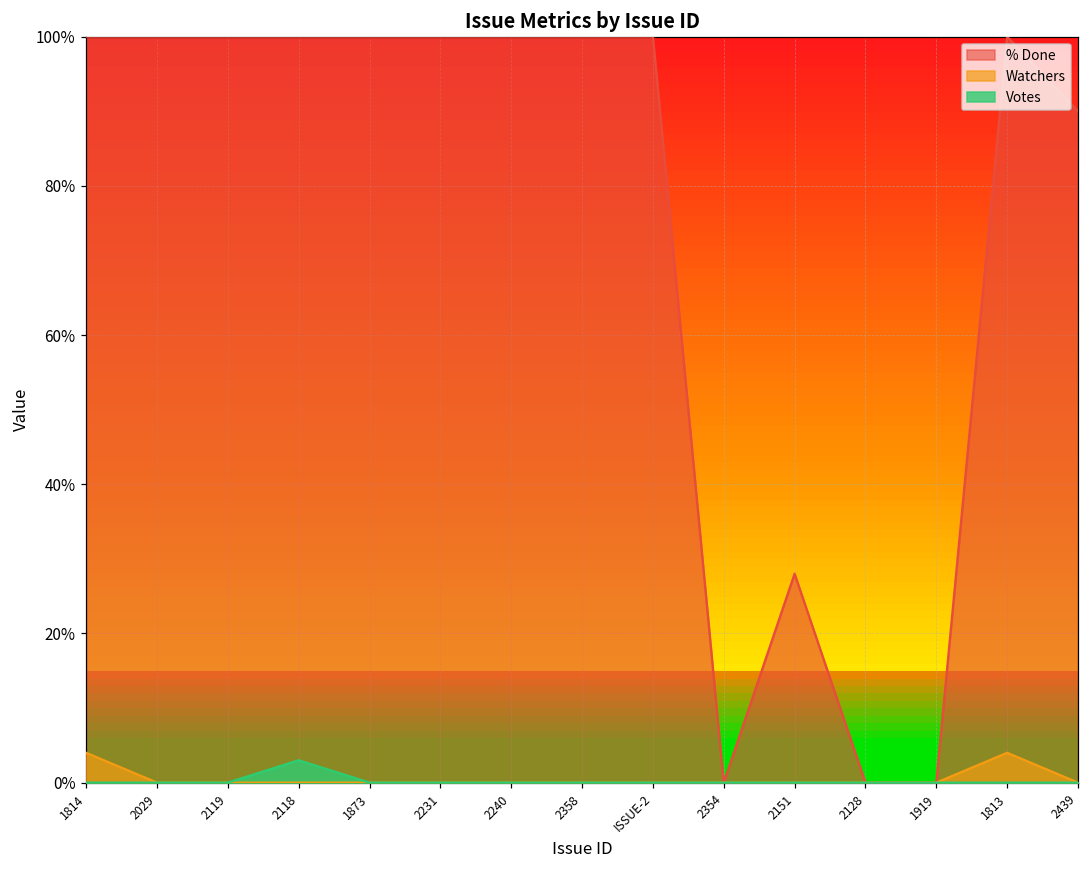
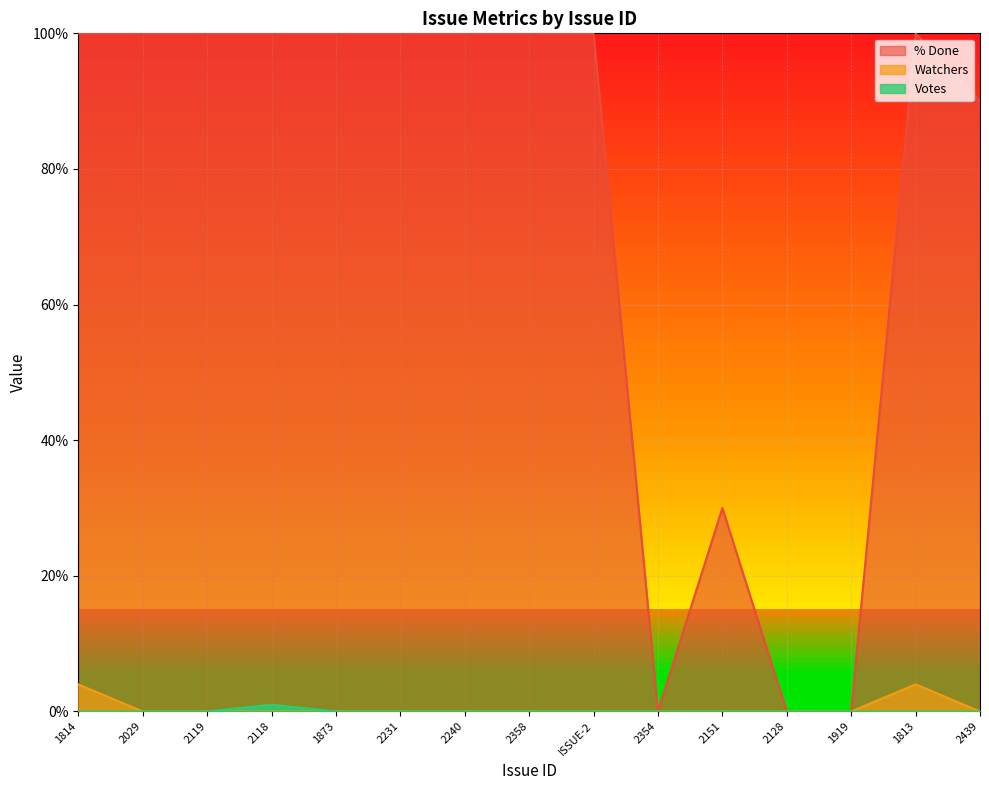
  {
    "% Done": {
      "1814": "100%",
      "2029": "100%",
      "2119": "100%",
      "2118": "100%",
      "1873": "100%",
      "2231": "100%",
      "2240": "100%",
      "2358": "100%",
      "ISSUE-2": "100%",
-     "2151": "28%",
+     "2151": "30%",
      "1813": "100%",
      "2439": "90%"
    },
    "Watchers": {
      "1814": "4%",
      "2118": "0%",
      "1813": "4%"
    },
    "Votes": {
      "1814": "0%",
-     "2118": "3%",
+     "2118": "1%",
      "1813": "0%"
    }
  }
